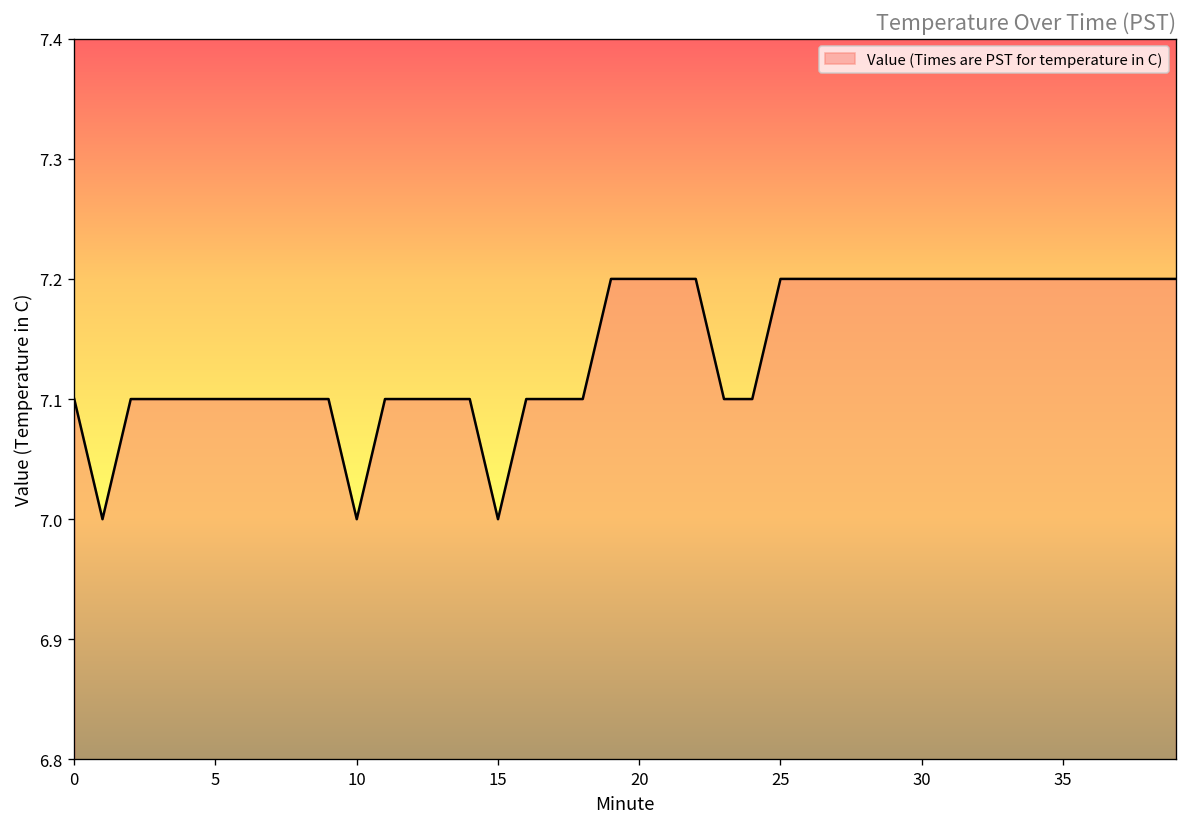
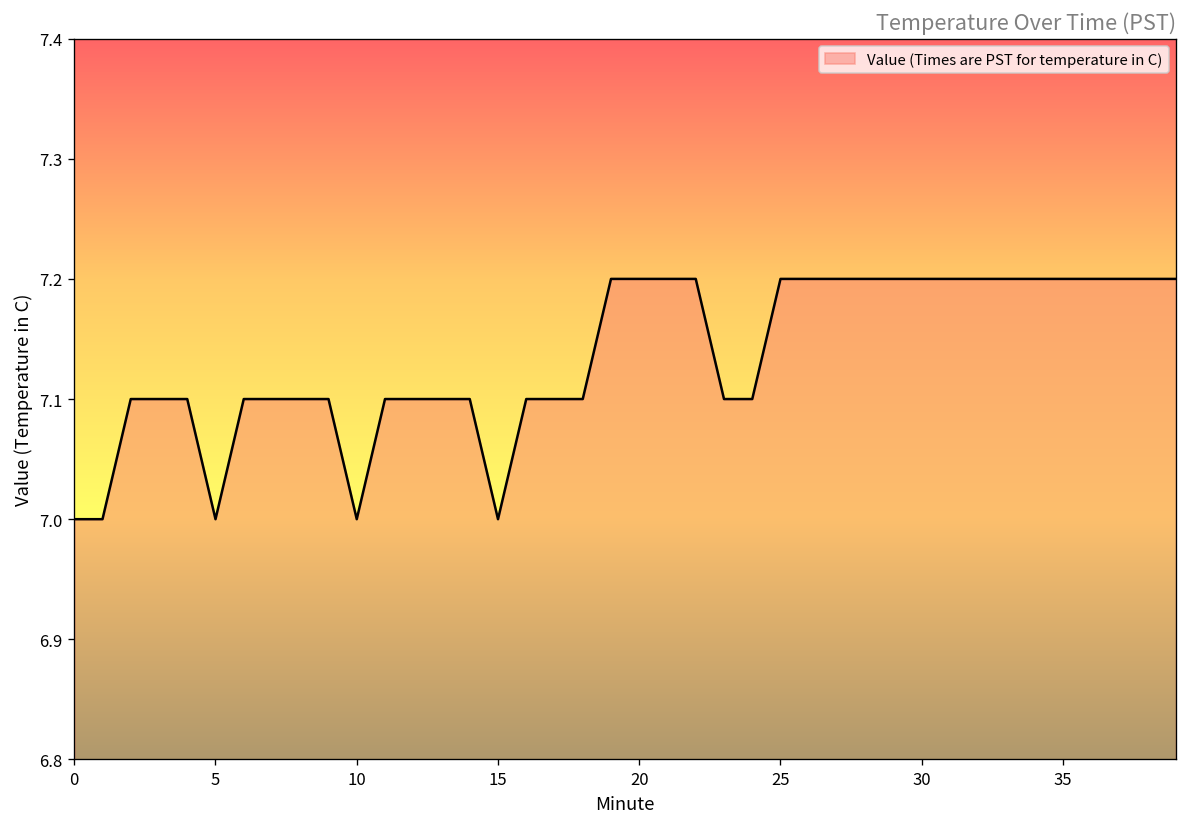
  {
-   "0": 7.1,
-   "5": 7.1,
+   "0": 7.0,
+   "5": 7.0,
    "10": 7.0,
    "15": 7.0,
    "20": 7.2,
    "25": 7.2,
    "30": 7.2,
    "35": 7.2
  }
